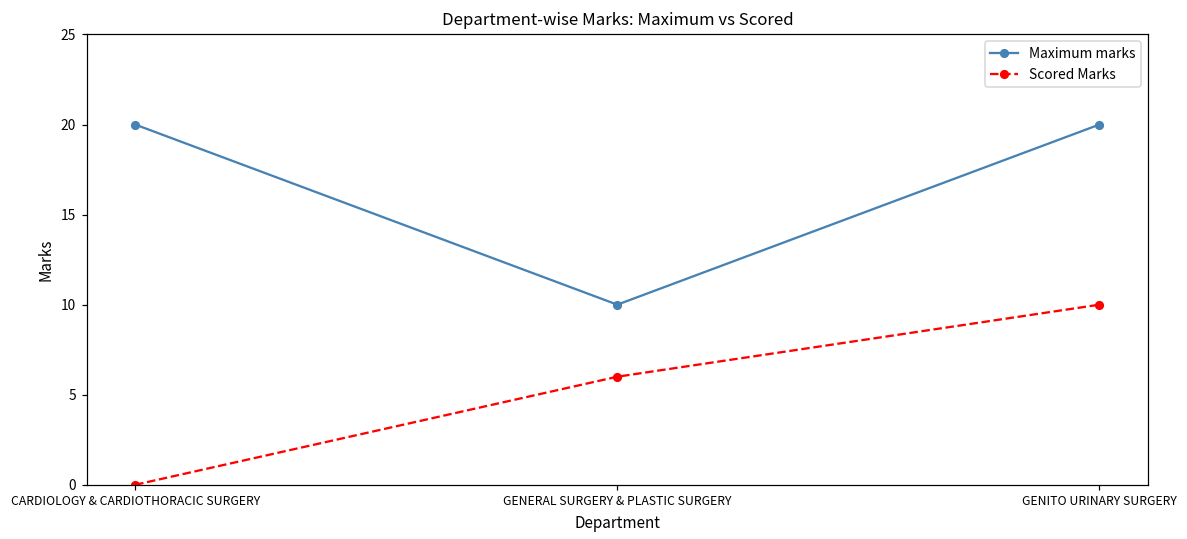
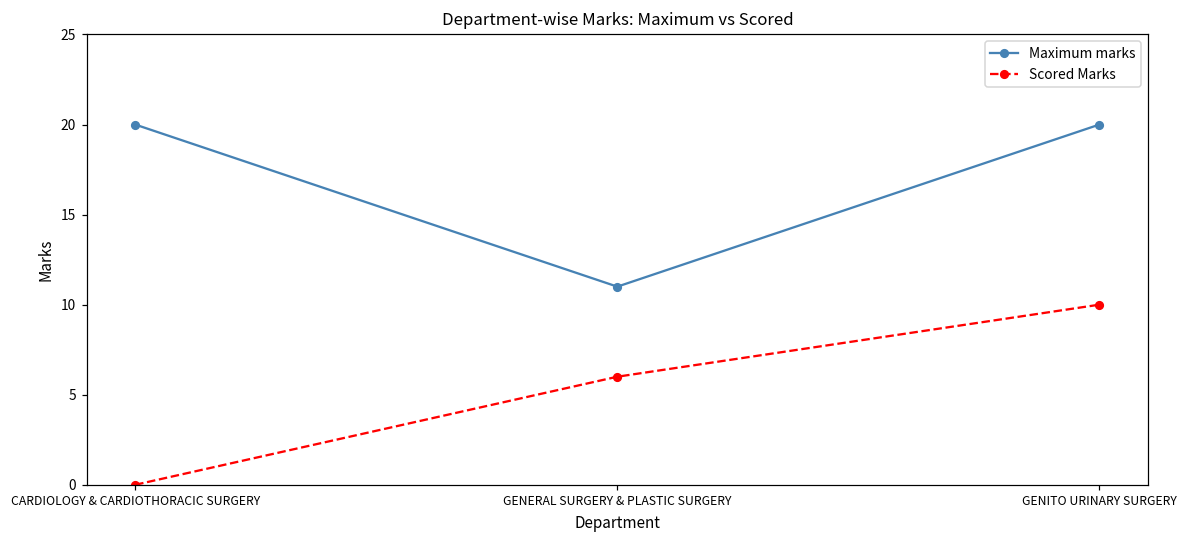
  {
    "Maximum marks": {
      "CARDIOLOGY & CARDIOTHORACIC SURGERY": 20,
-     "GENERAL SURGERY & PLASTIC SURGERY": 10,
+     "GENERAL SURGERY & PLASTIC SURGERY": 11,
      "GENITO URINARY SURGERY": 20
    },
    "Scored Marks": {
      "CARDIOLOGY & CARDIOTHORACIC SURGERY": 0,
      "GENERAL SURGERY & PLASTIC SURGERY": 6,
      "GENITO URINARY SURGERY": 10
    }
  }
